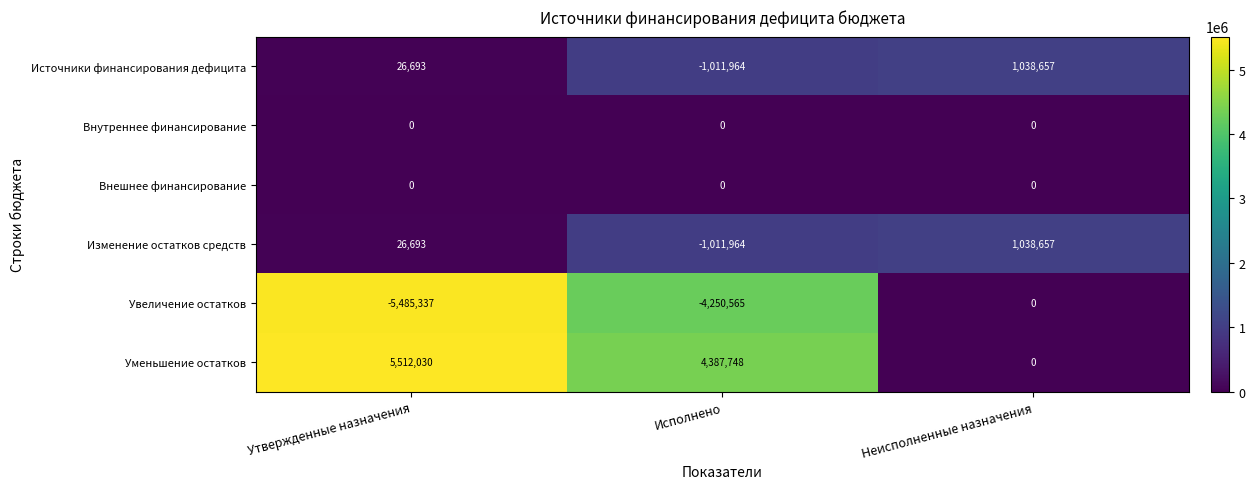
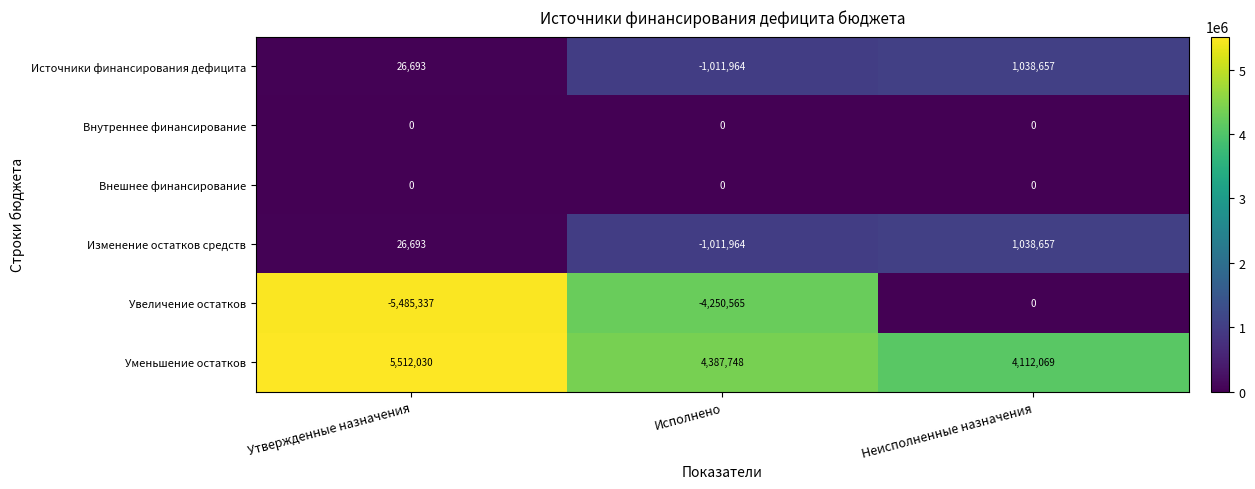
  {
    "Источники финансирования дефицита": {
      "Утвержденные назначения": "26,693",
      "Исполнено": "-1,011,964",
      "Неисполненные назначения": "1,038,657"
    },
    "Внутреннее финансирование": {
      "Утвержденные назначения": "0",
      "Исполнено": "0",
      "Неисполненные назначения": "0"
    },
    "Внешнее финансирование": {
      "Утвержденные назначения": "0",
      "Исполнено": "0",
      "Неисполненные назначения": "0"
    },
    "Изменение остатков средств": {
      "Утвержденные назначения": "26,693",
      "Исполнено": "-1,011,964",
      "Неисполненные назначения": "1,038,657"
    },
    "Увеличение остатков": {
      "Утвержденные назначения": "-5,485,337",
      "Исполнено": "-4,250,565",
      "Неисполненные назначения": "0"
    },
    "Уменьшение остатков": {
      "Утвержденные назначения": "5,512,030",
      "Исполнено": "4,387,748",
-     "Неисполненные назначения": "0"
+     "Неисполненные назначения": "4,112,069"
    }
  }
